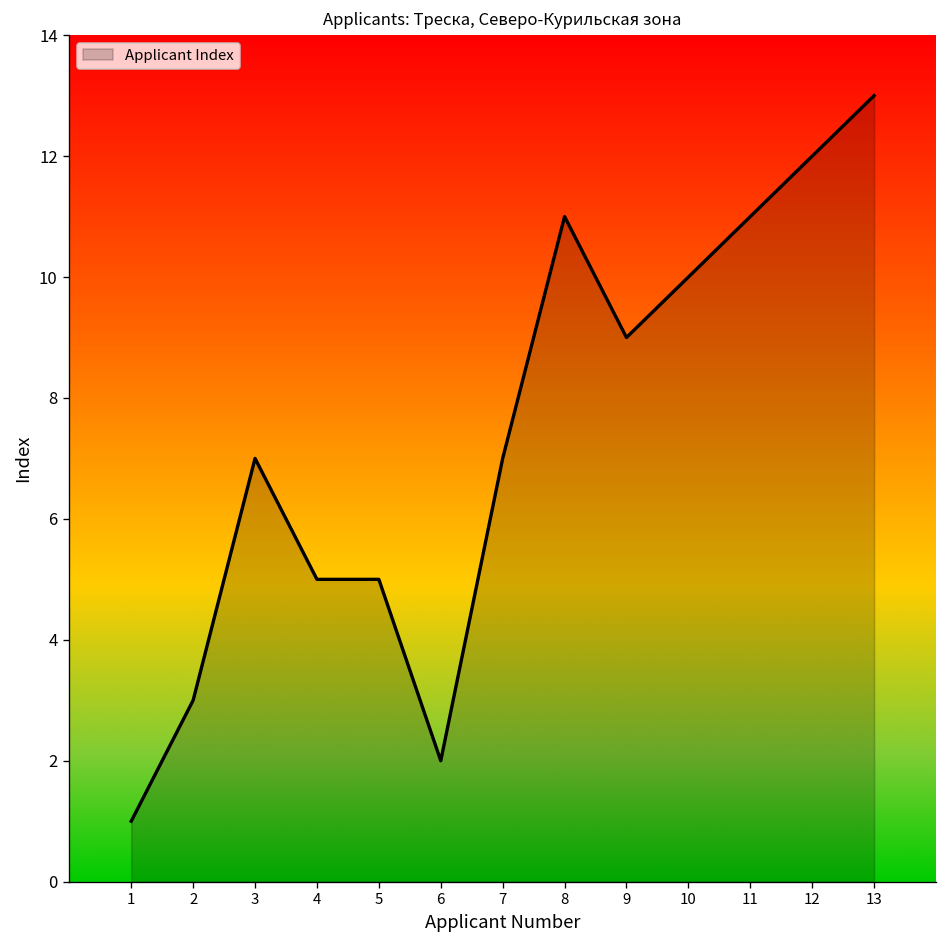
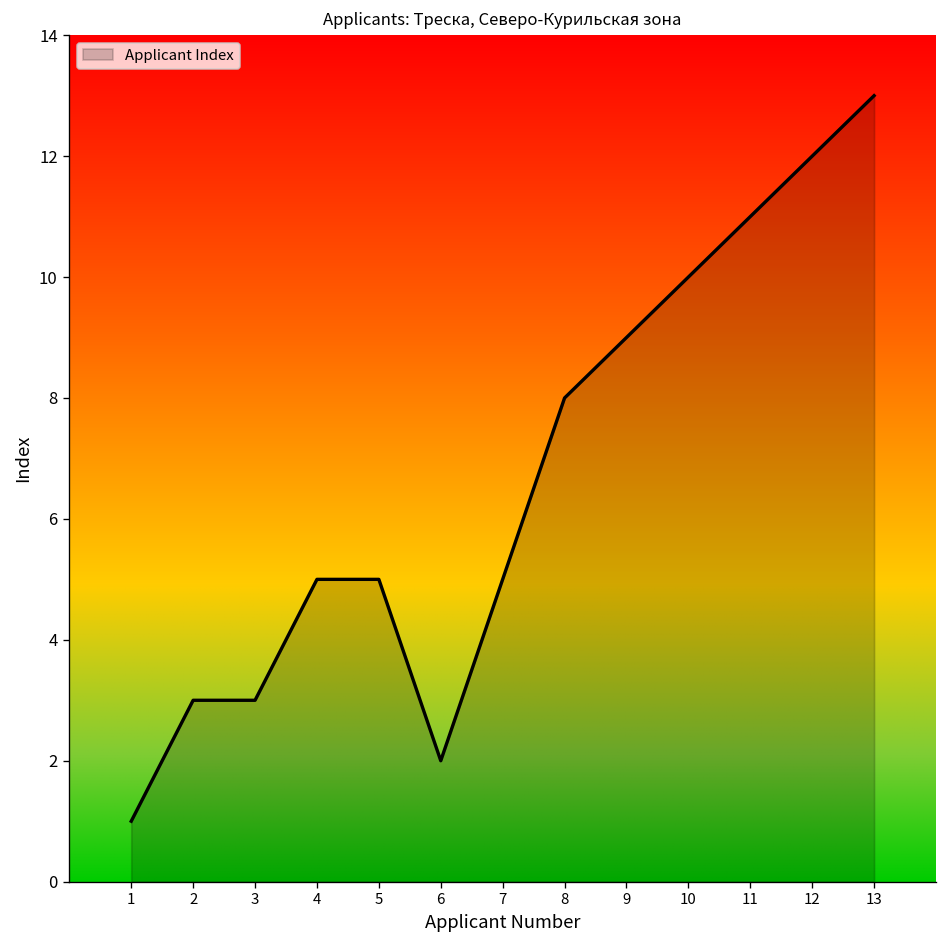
  {
    "1": 1,
    "2": 3,
-   "3": 7,
+   "3": 3,
    "4": 5,
    "5": 5,
    "6": 2,
-   "7": 7,
-   "8": 11,
+   "7": 5,
+   "8": 8,
    "9": 9,
    "10": 10,
    "11": 11,
    "12": 12,
    "13": 13
  }
